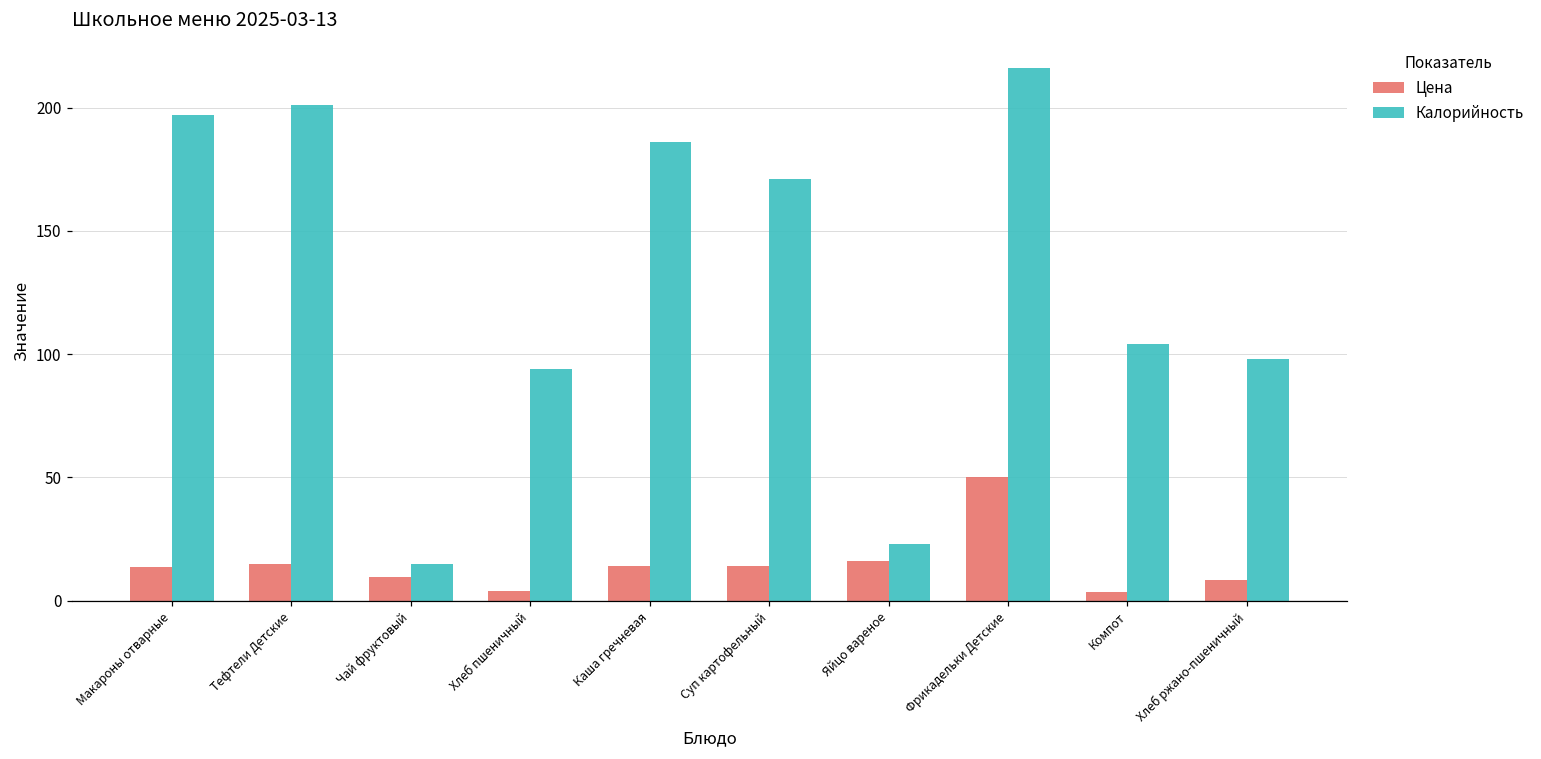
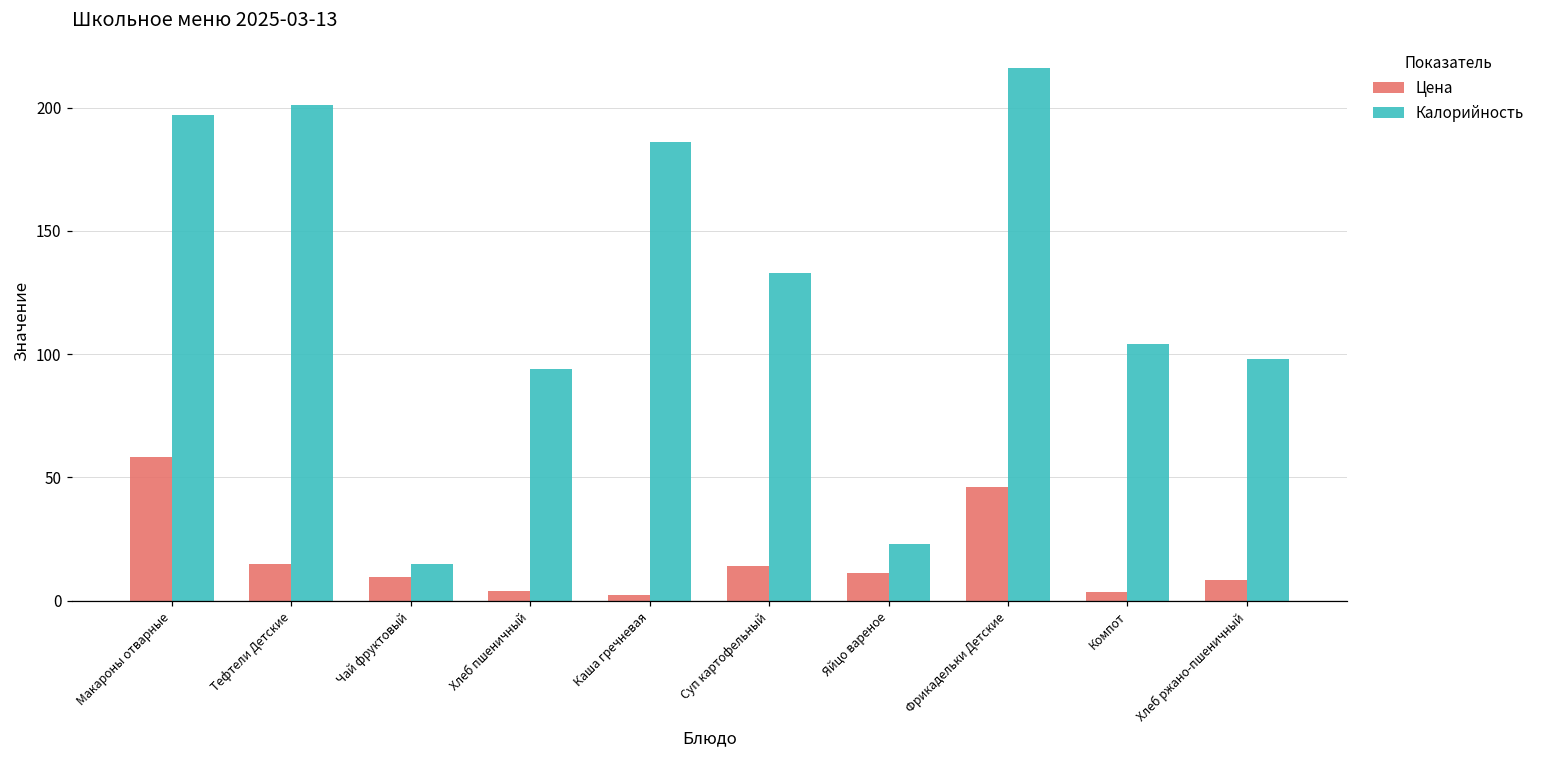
  {
    "Цена": {
-     "Макароны отварные": 14,
+     "Макароны отварные": 58,
      "Тефтели Детские": 15,
      "Чай фруктовый": 10,
      "Хлеб пшеничный": 4,
-     "Каша гречневая": 14,
+     "Каша гречневая": 2,
      "Суп картофельный": 14,
-     "Яйцо вареное": 16,
-     "Фрикадельки Детские": 50,
+     "Яйцо вареное": 11,
+     "Фрикадельки Детские": 46,
      "Компот": 4,
      "Хлеб ржано-пшеничный": 8
    },
    "Калорийность": {
      "Макароны отварные": 197,
      "Тефтели Детские": 201,
      "Чай фруктовый": 15,
      "Хлеб пшеничный": 94,
      "Каша гречневая": 186,
-     "Суп картофельный": 171,
+     "Суп картофельный": 133,
      "Яйцо вареное": 23,
      "Фрикадельки Детские": 216,
      "Компот": 104,
      "Хлеб ржано-пшеничный": 98
    }
  }
